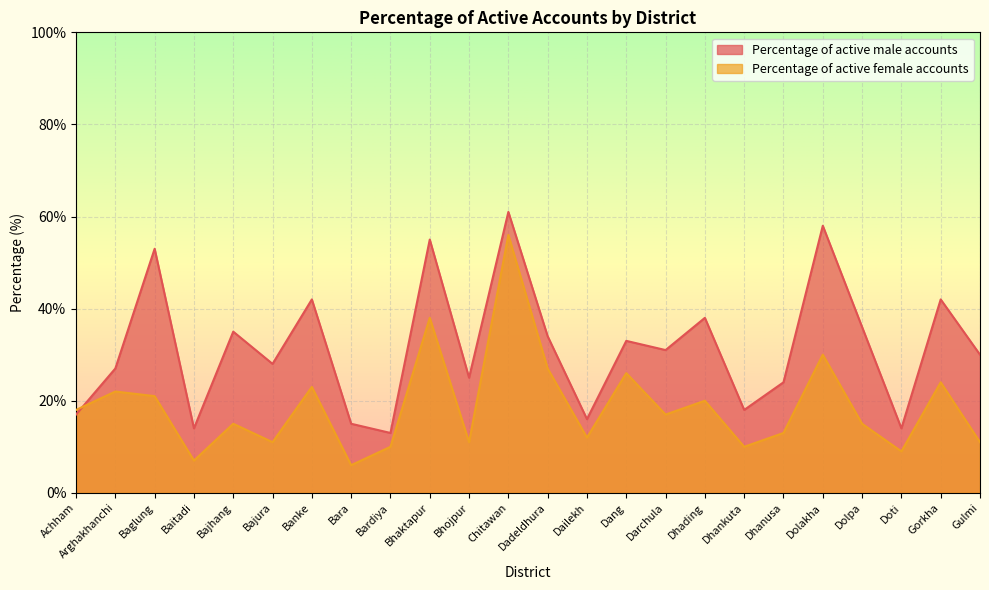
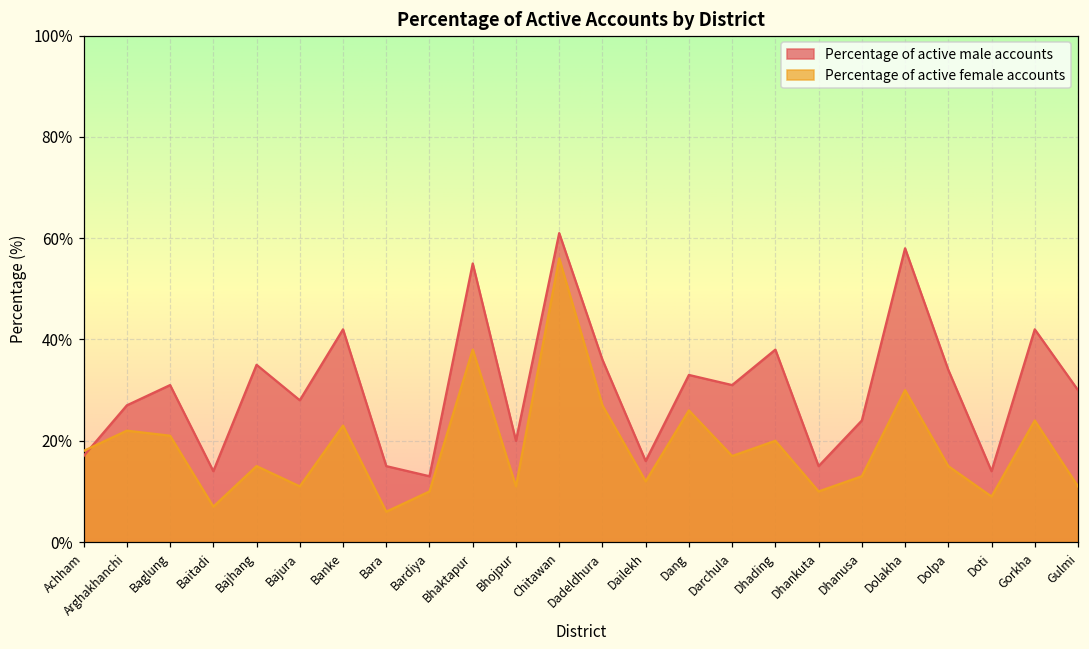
  {
    "Percentage of active male accounts": {
      "Achham": "17%",
      "Arghakhanchi": "27%",
-     "Baglung": "53%",
+     "Baglung": "31%",
      "Baitadi": "14%",
      "Bajhang": "35%",
      "Bajura": "28%",
      "Banke": "42%",
      "Bara": "15%",
      "Bardiya": "13%",
      "Bhaktapur": "55%",
-     "Bhojpur": "25%",
+     "Bhojpur": "20%",
      "Chitawan": "61%",
-     "Dadeldhura": "34%",
+     "Dadeldhura": "36%",
      "Dailekh": "16%",
      "Dang": "33%",
      "Darchula": "31%",
      "Dhading": "38%",
-     "Dhankuta": "18%",
+     "Dhankuta": "15%",
      "Dhanusa": "24%",
      "Dolakha": "58%",
-     "Dolpa": "36%",
+     "Dolpa": "34%",
      "Doti": "14%",
      "Gorkha": "42%",
      "Gulmi": "30%"
    },
    "Percentage of active female accounts": {
      "Achham": "18%",
      "Arghakhanchi": "22%",
      "Baglung": "21%",
      "Baitadi": "7%",
      "Bajhang": "15%",
      "Bajura": "11%",
      "Banke": "23%",
      "Bara": "6%",
      "Bardiya": "10%",
      "Bhaktapur": "38%",
      "Bhojpur": "11%",
      "Chitawan": "56%",
      "Dadeldhura": "27%",
      "Dailekh": "12%",
      "Dang": "26%",
      "Darchula": "17%",
      "Dhading": "20%",
      "Dhankuta": "10%",
      "Dhanusa": "13%",
      "Dolakha": "30%",
      "Dolpa": "15%",
      "Doti": "9%",
      "Gorkha": "24%",
      "Gulmi": "11%"
    }
  }
